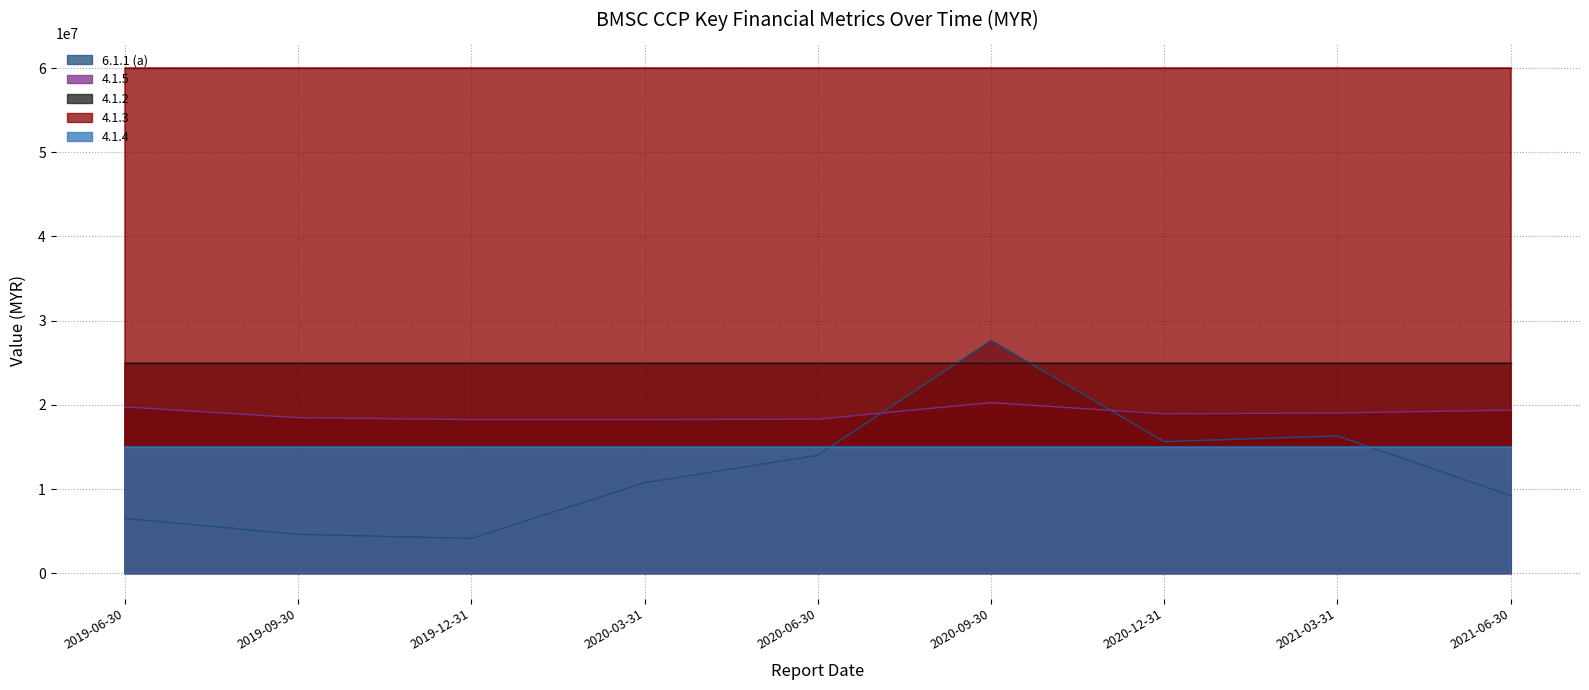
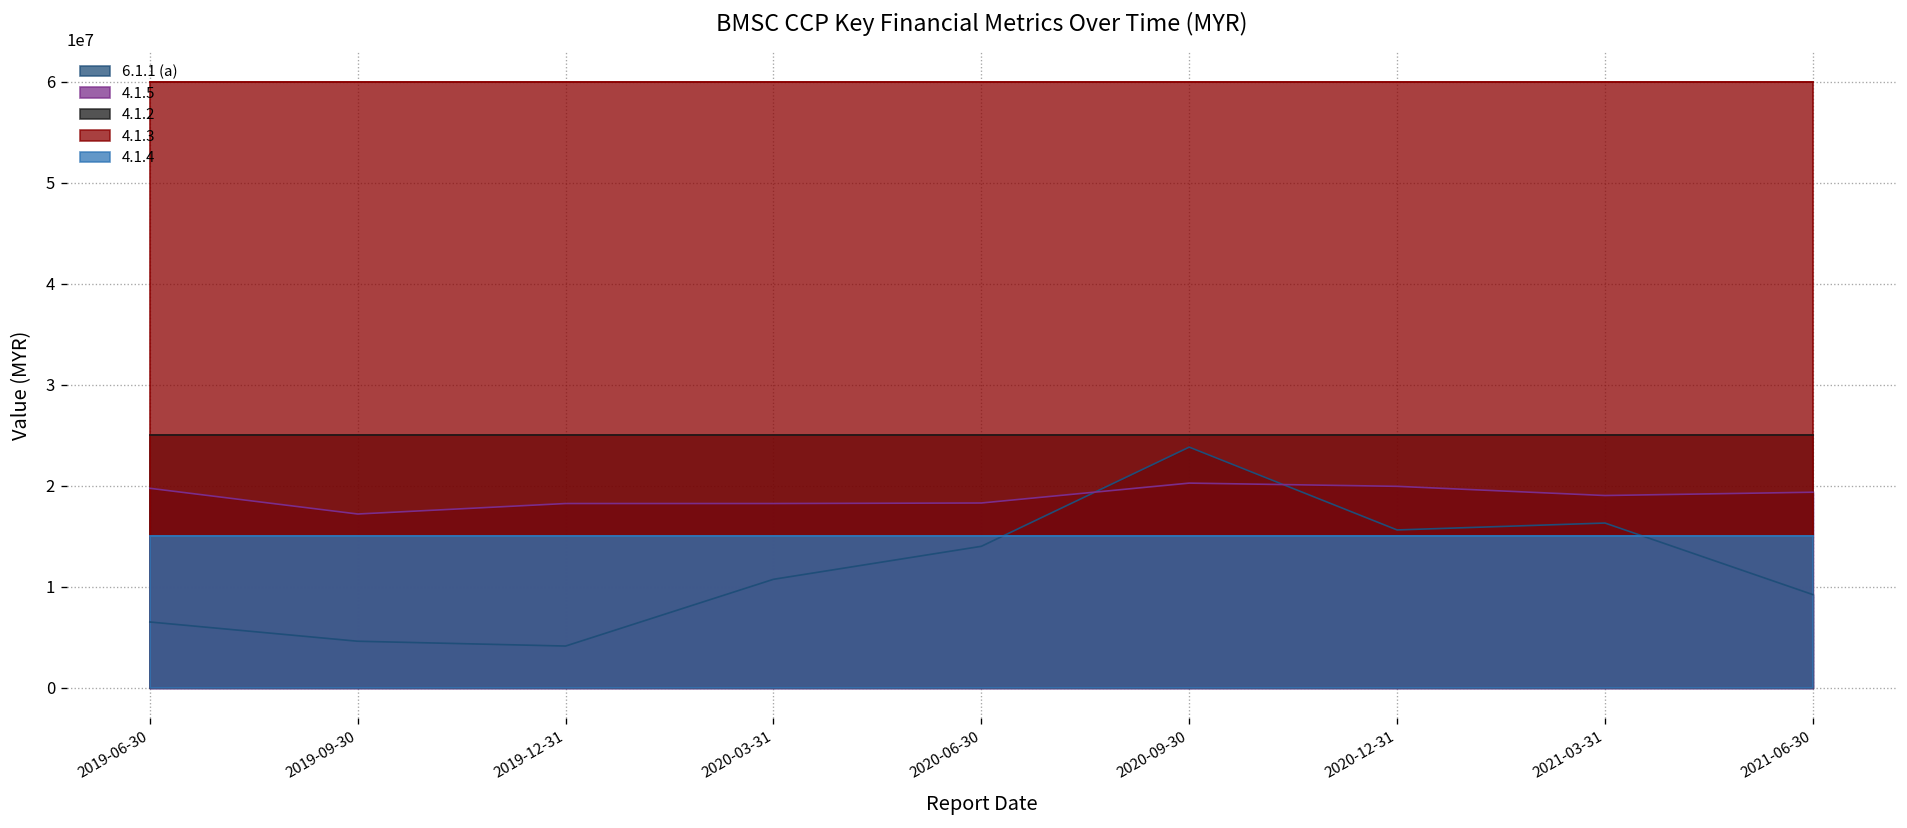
  {
    "6.1.1 (a)": {
      "2019-06-30": 7000000,
      "2019-09-30": 5000000,
      "2019-12-31": 4000000,
      "2020-03-31": 11000000,
      "2020-06-30": 14000000,
-     "2020-09-30": 28000000,
+     "2020-09-30": 24000000,
      "2020-12-31": 16000000,
      "2021-03-31": 16000000,
      "2021-06-30": 9000000
    },
    "4.1.5": {
      "2019-06-30": 20000000,
-     "2019-09-30": 18000000,
+     "2019-09-30": 17000000,
      "2019-12-31": 18000000,
      "2020-03-31": 18000000,
      "2020-06-30": 18000000,
      "2020-09-30": 20000000,
-     "2020-12-31": 19000000,
+     "2020-12-31": 20000000,
      "2021-03-31": 19000000,
      "2021-06-30": 19000000
    },
    "4.1.2": {
      "2019-06-30": 25000000,
      "2019-09-30": 25000000,
      "2019-12-31": 25000000,
      "2020-03-31": 25000000,
      "2020-06-30": 25000000,
      "2020-09-30": 25000000,
      "2020-12-31": 25000000,
      "2021-03-31": 25000000,
      "2021-06-30": 25000000
    },
    "4.1.3": {
      "2019-06-30": 60000000,
      "2019-09-30": 60000000,
      "2019-12-31": 60000000,
      "2020-03-31": 60000000,
      "2020-06-30": 60000000,
      "2020-09-30": 60000000,
      "2020-12-31": 60000000,
      "2021-03-31": 60000000,
      "2021-06-30": 60000000
    },
    "4.1.4": {
      "2019-06-30": 15000000,
      "2019-09-30": 15000000,
      "2019-12-31": 15000000,
      "2020-03-31": 15000000,
      "2020-06-30": 15000000,
      "2020-09-30": 15000000,
      "2020-12-31": 15000000,
      "2021-03-31": 15000000,
      "2021-06-30": 15000000
    }
  }
